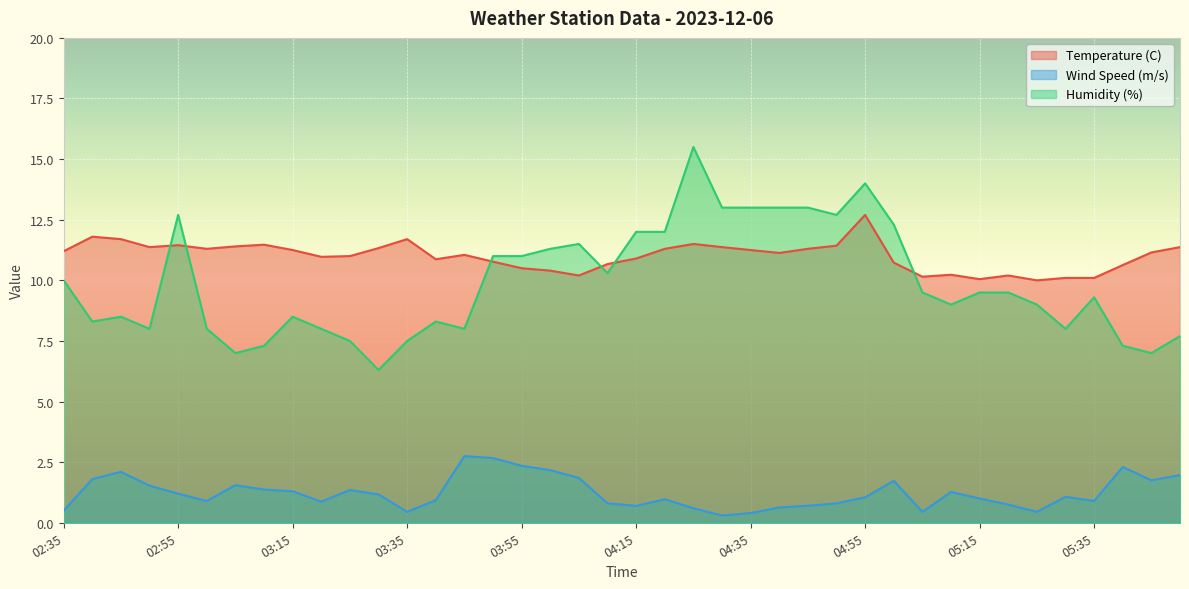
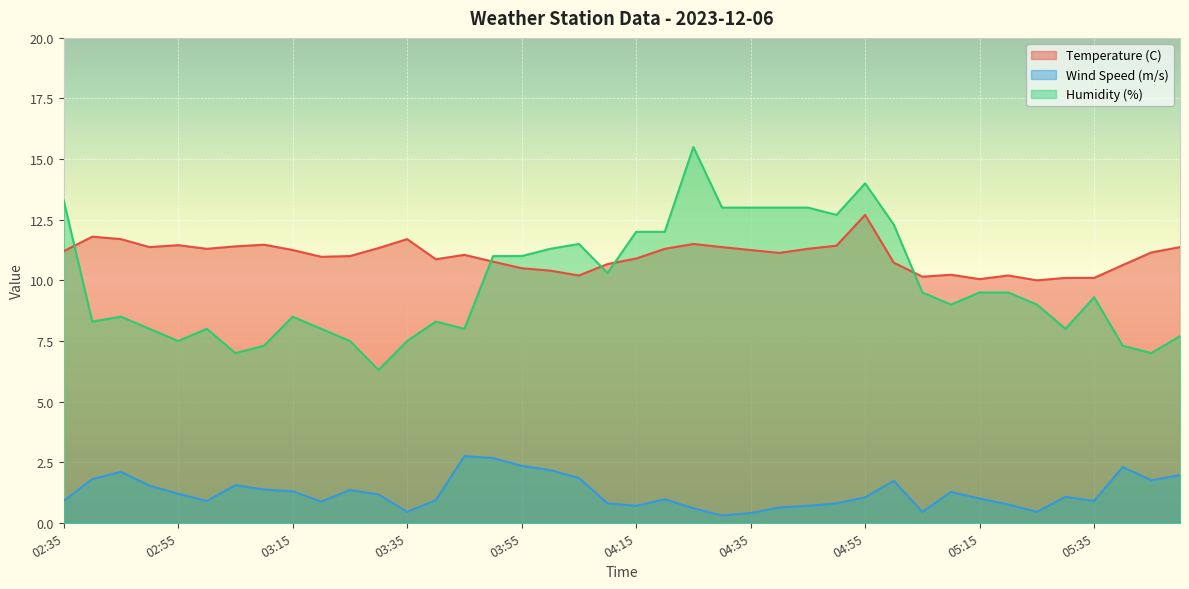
  {
    "Temperature (C)": {
      "02:35": 11.2,
      "02:55": 11.5,
      "03:15": 11.3,
      "03:35": 11.7,
      "03:55": 10.5,
      "04:15": 10.9,
      "04:35": 11.3,
      "04:55": 12.7,
      "05:15": 10.1,
      "05:35": 10.1
    },
    "Wind Speed (m/s)": {
-     "02:35": 0.5,
+     "02:35": 0.9,
      "02:55": 1.2,
      "03:15": 1.3,
      "03:35": 0.5,
      "03:55": 2.4,
      "04:15": 0.7,
      "04:35": 0.4,
      "04:55": 1.1,
      "05:15": 1.0,
      "05:35": 0.9
    },
    "Humidity (%)": {
-     "02:35": 10.0,
-     "02:55": 12.7,
+     "02:35": 13.3,
+     "02:55": 7.5,
      "03:15": 8.5,
      "03:35": 7.5,
      "03:55": 11.0,
      "04:15": 12.0,
      "04:35": 13.0,
      "04:55": 14.0,
      "05:15": 9.5,
      "05:35": 9.3
    }
  }
